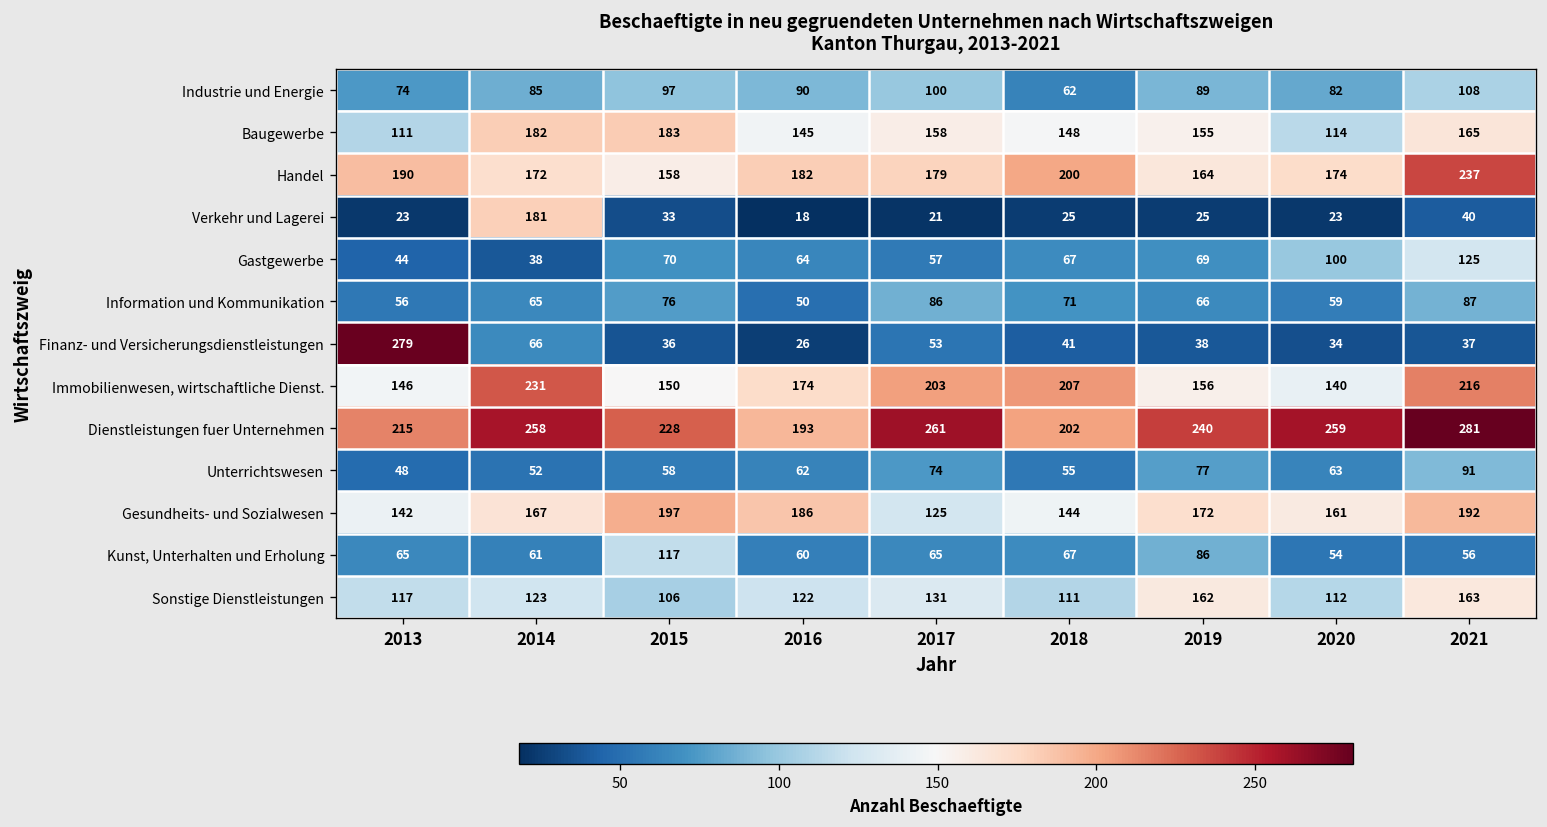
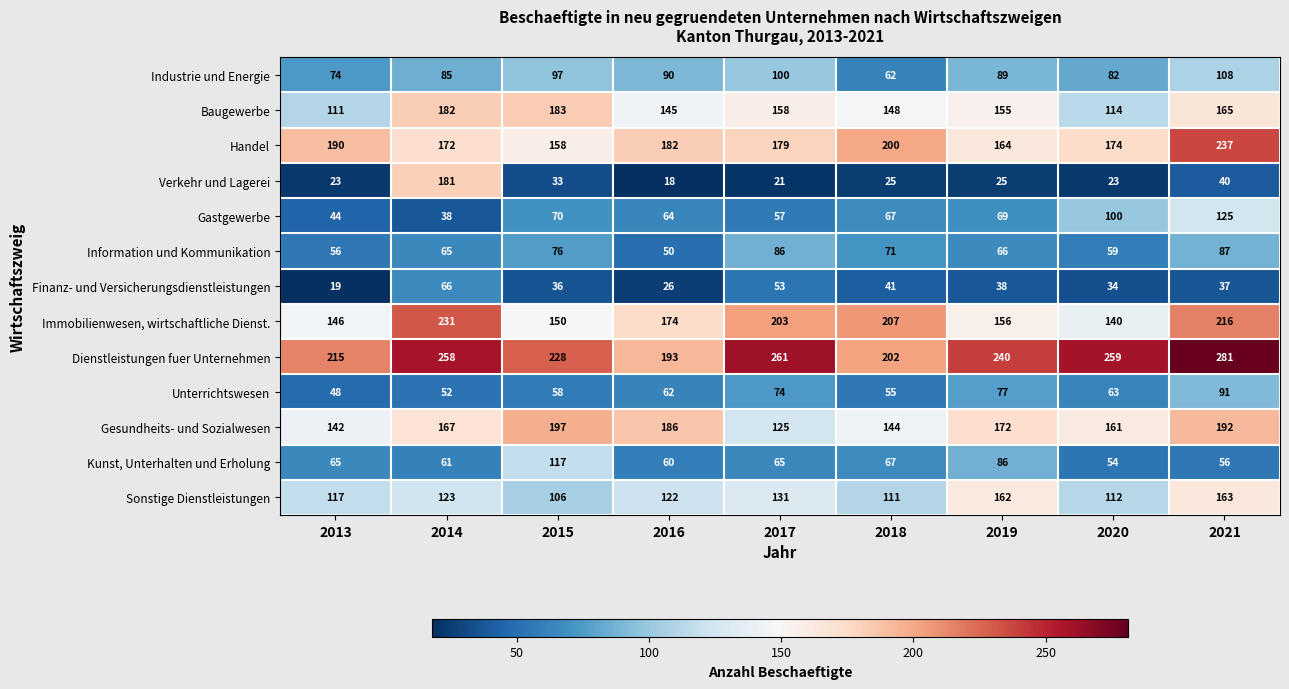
  {
    "Industrie und Energie": {
      "2013": 74,
      "2014": 85,
      "2015": 97,
      "2016": 90,
      "2017": 100,
      "2018": 62,
      "2019": 89,
      "2020": 82,
      "2021": 108
    },
    "Baugewerbe": {
      "2013": 111,
      "2014": 182,
      "2015": 183,
      "2016": 145,
      "2017": 158,
      "2018": 148,
      "2019": 155,
      "2020": 114,
      "2021": 165
    },
    "Handel": {
      "2013": 190,
      "2014": 172,
      "2015": 158,
      "2016": 182,
      "2017": 179,
      "2018": 200,
      "2019": 164,
      "2020": 174,
      "2021": 237
    },
    "Verkehr und Lagerei": {
      "2013": 23,
      "2014": 181,
      "2015": 33,
      "2016": 18,
      "2017": 21,
      "2018": 25,
      "2019": 25,
      "2020": 23,
      "2021": 40
    },
    "Gastgewerbe": {
      "2013": 44,
      "2014": 38,
      "2015": 70,
      "2016": 64,
      "2017": 57,
      "2018": 67,
      "2019": 69,
      "2020": 100,
      "2021": 125
    },
    "Information und Kommunikation": {
      "2013": 56,
      "2014": 65,
      "2015": 76,
      "2016": 50,
      "2017": 86,
      "2018": 71,
      "2019": 66,
      "2020": 59,
      "2021": 87
    },
    "Finanz- und Versicherungsdienstleistungen": {
-     "2013": 279,
+     "2013": 19,
      "2014": 66,
      "2015": 36,
      "2016": 26,
      "2017": 53,
      "2018": 41,
      "2019": 38,
      "2020": 34,
      "2021": 37
    },
    "Immobilienwesen, wirtschaftliche Dienst.": {
      "2013": 146,
      "2014": 231,
      "2015": 150,
      "2016": 174,
      "2017": 203,
      "2018": 207,
      "2019": 156,
      "2020": 140,
      "2021": 216
    },
    "Dienstleistungen fuer Unternehmen": {
      "2013": 215,
      "2014": 258,
      "2015": 228,
      "2016": 193,
      "2017": 261,
      "2018": 202,
      "2019": 240,
      "2020": 259,
      "2021": 281
    },
    "Unterrichtswesen": {
      "2013": 48,
      "2014": 52,
      "2015": 58,
      "2016": 62,
      "2017": 74,
      "2018": 55,
      "2019": 77,
      "2020": 63,
      "2021": 91
    },
    "Gesundheits- und Sozialwesen": {
      "2013": 142,
      "2014": 167,
      "2015": 197,
      "2016": 186,
      "2017": 125,
      "2018": 144,
      "2019": 172,
      "2020": 161,
      "2021": 192
    },
    "Kunst, Unterhalten und Erholung": {
      "2013": 65,
      "2014": 61,
      "2015": 117,
      "2016": 60,
      "2017": 65,
      "2018": 67,
      "2019": 86,
      "2020": 54,
      "2021": 56
    },
    "Sonstige Dienstleistungen": {
      "2013": 117,
      "2014": 123,
      "2015": 106,
      "2016": 122,
      "2017": 131,
      "2018": 111,
      "2019": 162,
      "2020": 112,
      "2021": 163
    }
  }
